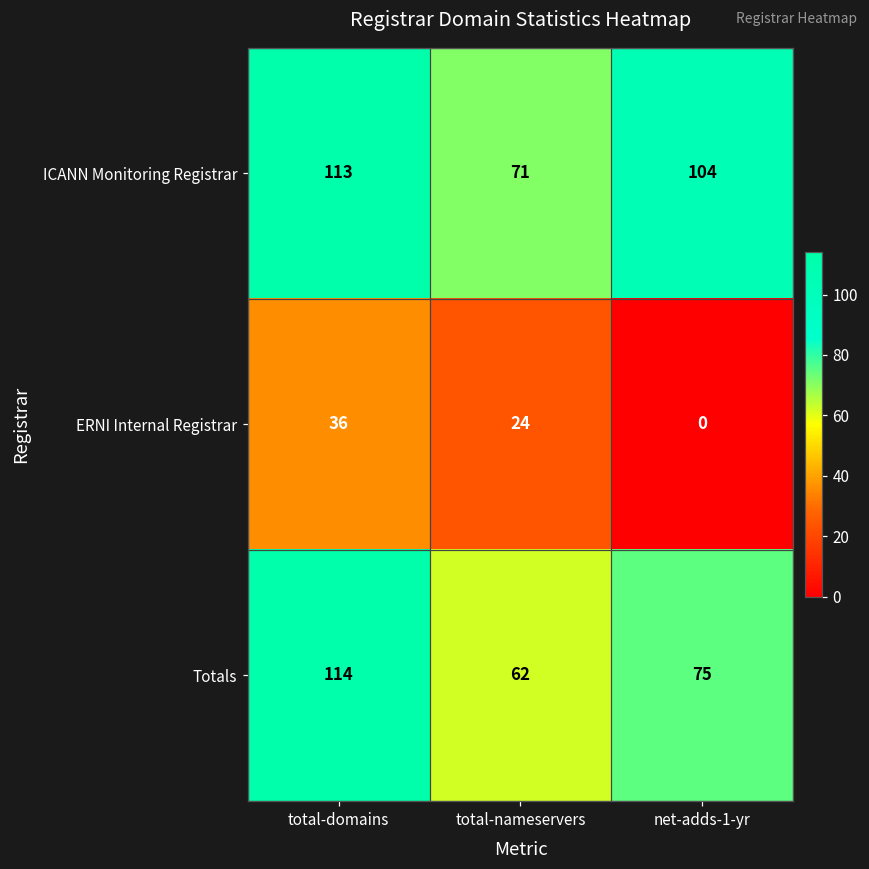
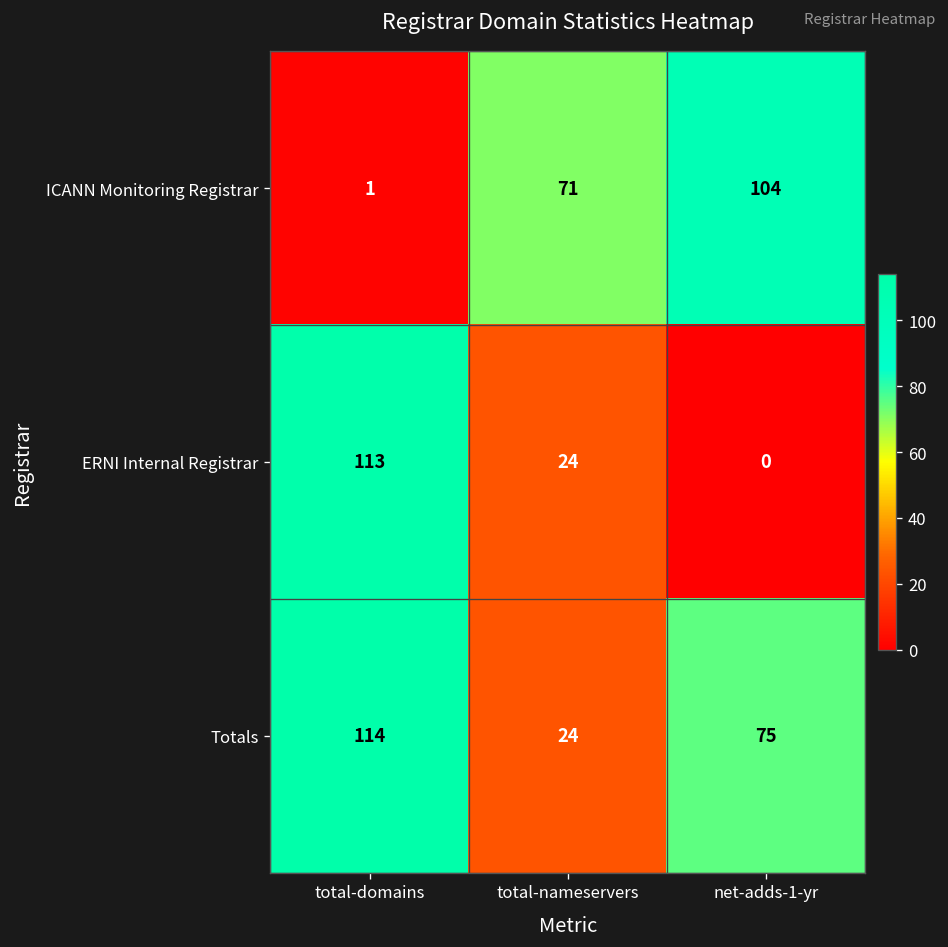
  {
    "ICANN Monitoring Registrar": {
-     "total-domains": 113,
+     "total-domains": 1,
      "total-nameservers": 71,
      "net-adds-1-yr": 104
    },
    "ERNI Internal Registrar": {
-     "total-domains": 36,
+     "total-domains": 113,
      "total-nameservers": 24,
      "net-adds-1-yr": 0
    },
    "Totals": {
      "total-domains": 114,
-     "total-nameservers": 62,
+     "total-nameservers": 24,
      "net-adds-1-yr": 75
    }
  }
